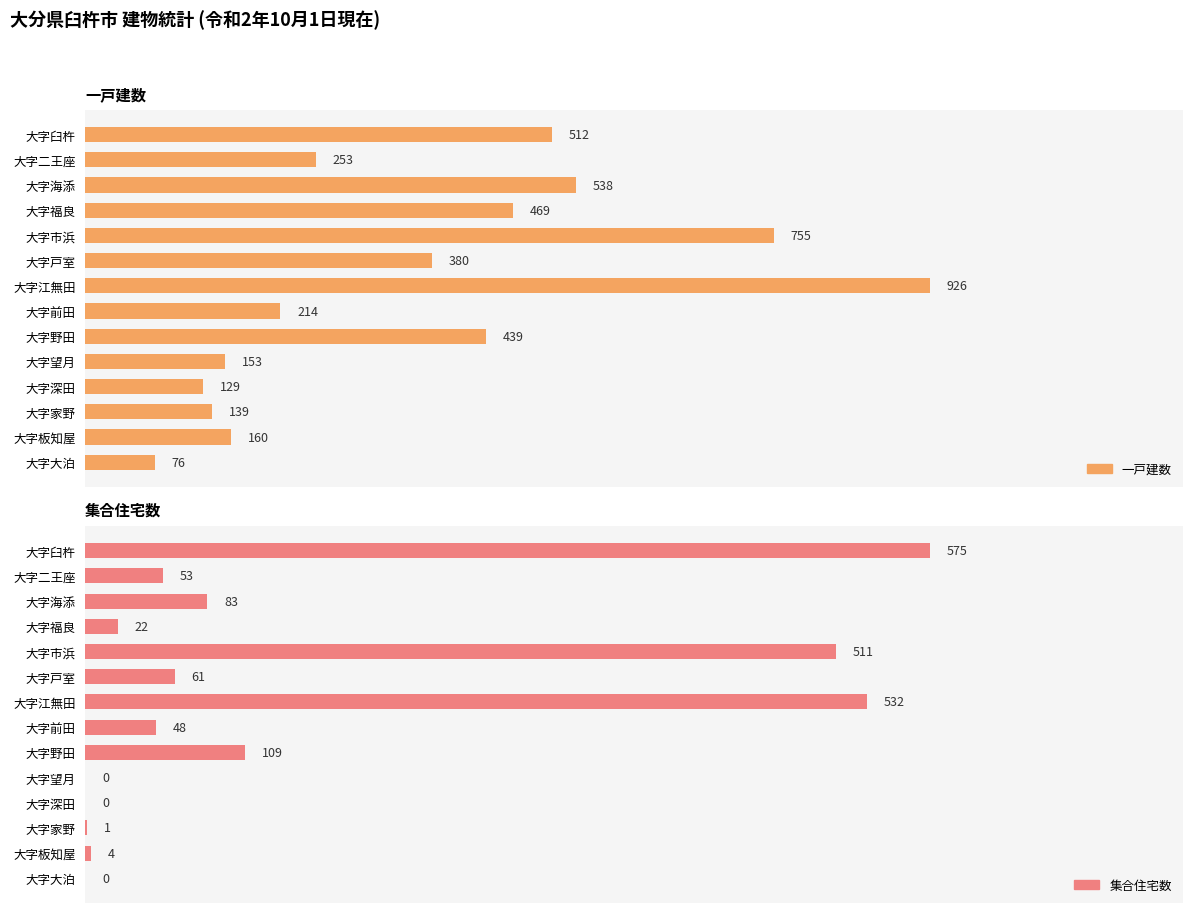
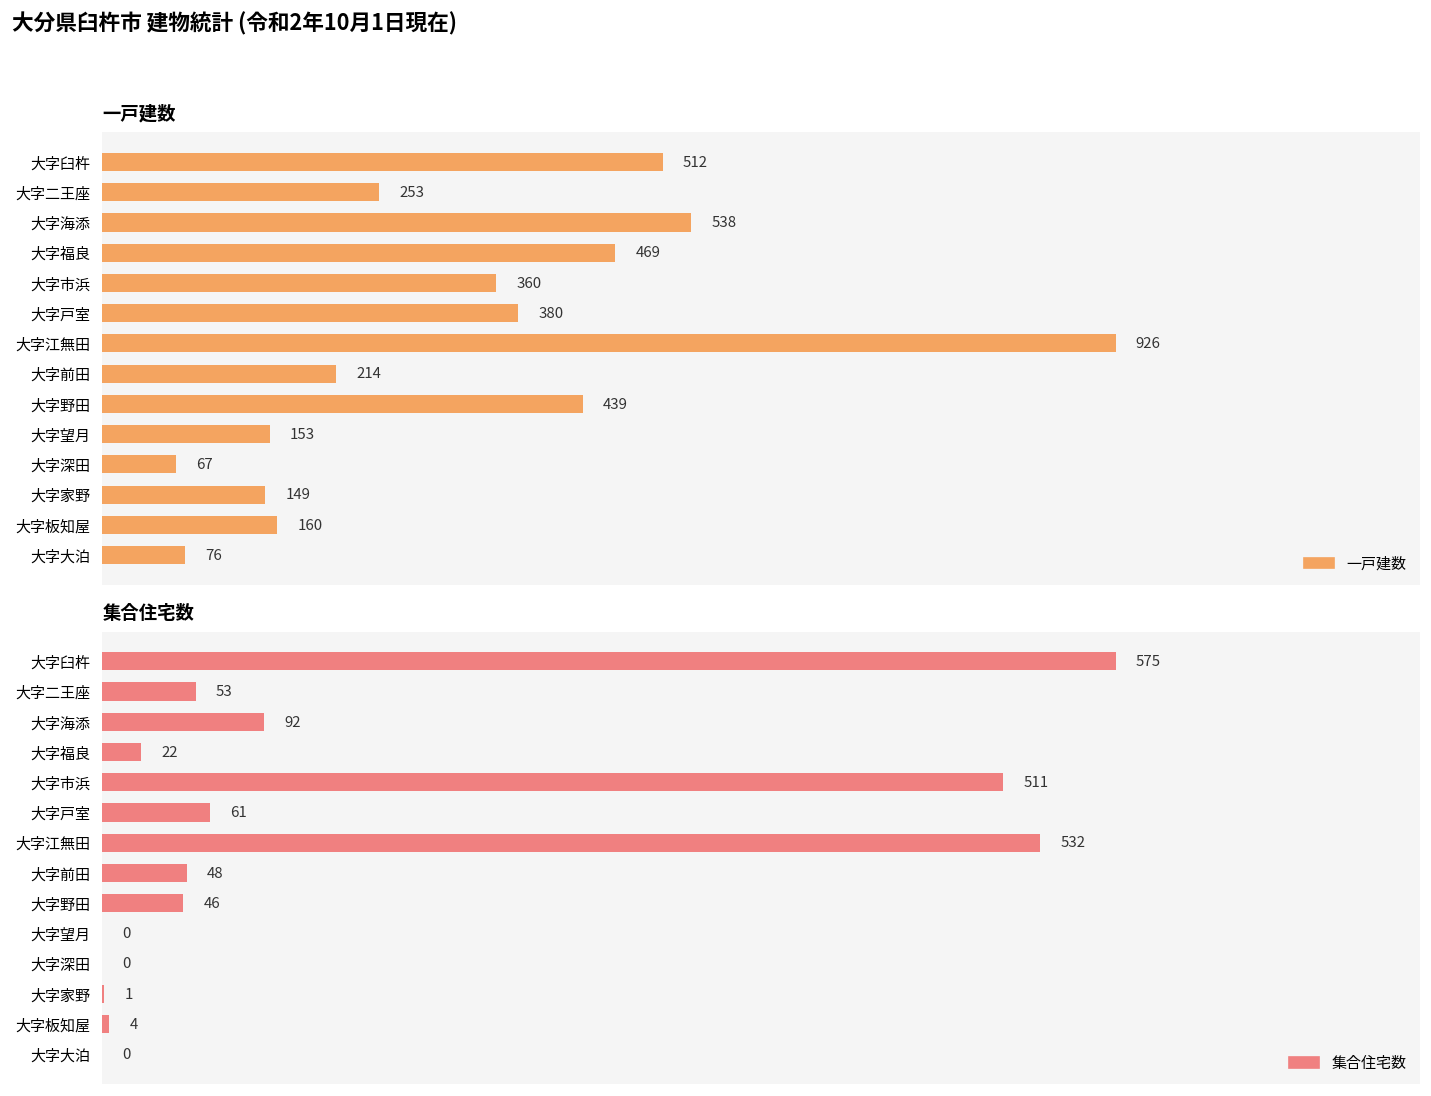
  {
    "一戸建数": {
      "大字臼杵": 512,
      "大字二王座": 253,
      "大字海添": 538,
      "大字福良": 469,
-     "大字市浜": 755,
+     "大字市浜": 360,
      "大字戸室": 380,
      "大字江無田": 926,
      "大字前田": 214,
      "大字野田": 439,
      "大字望月": 153,
-     "大字深田": 129,
-     "大字家野": 139,
+     "大字深田": 67,
+     "大字家野": 149,
      "大字板知屋": 160,
      "大字大泊": 76
    },
    "集合住宅数": {
      "大字臼杵": 575,
      "大字二王座": 53,
-     "大字海添": 83,
+     "大字海添": 92,
      "大字福良": 22,
      "大字市浜": 511,
      "大字戸室": 61,
      "大字江無田": 532,
      "大字前田": 48,
-     "大字野田": 109,
+     "大字野田": 46,
      "大字望月": 0,
      "大字深田": 0,
      "大字家野": 1,
      "大字板知屋": 4,
      "大字大泊": 0
    }
  }
